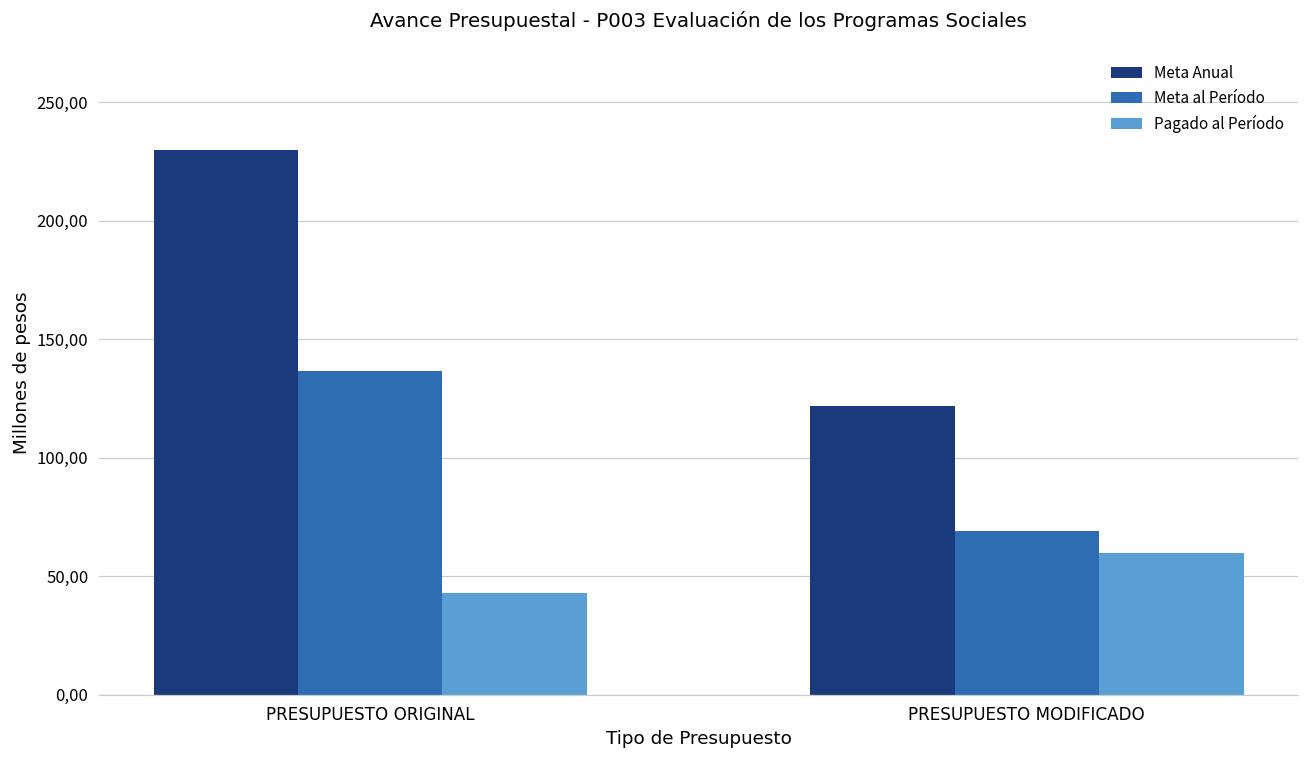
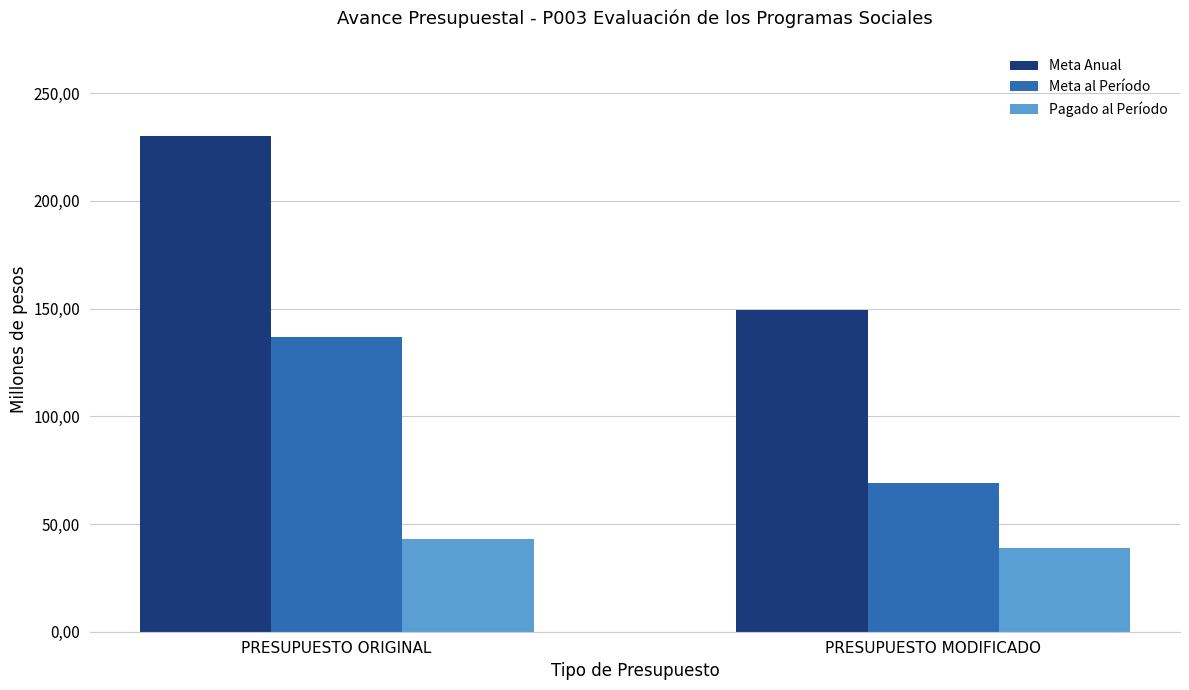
  {
    "Meta Anual": {
      "PRESUPUESTO ORIGINAL": 23000,
-     "PRESUPUESTO MODIFICADO": 12200
+     "PRESUPUESTO MODIFICADO": 14900
    },
    "Meta al Período": {
      "PRESUPUESTO ORIGINAL": 13700,
      "PRESUPUESTO MODIFICADO": 6900
    },
    "Pagado al Período": {
      "PRESUPUESTO ORIGINAL": 4300,
-     "PRESUPUESTO MODIFICADO": 6000
+     "PRESUPUESTO MODIFICADO": 3900
    }
  }
